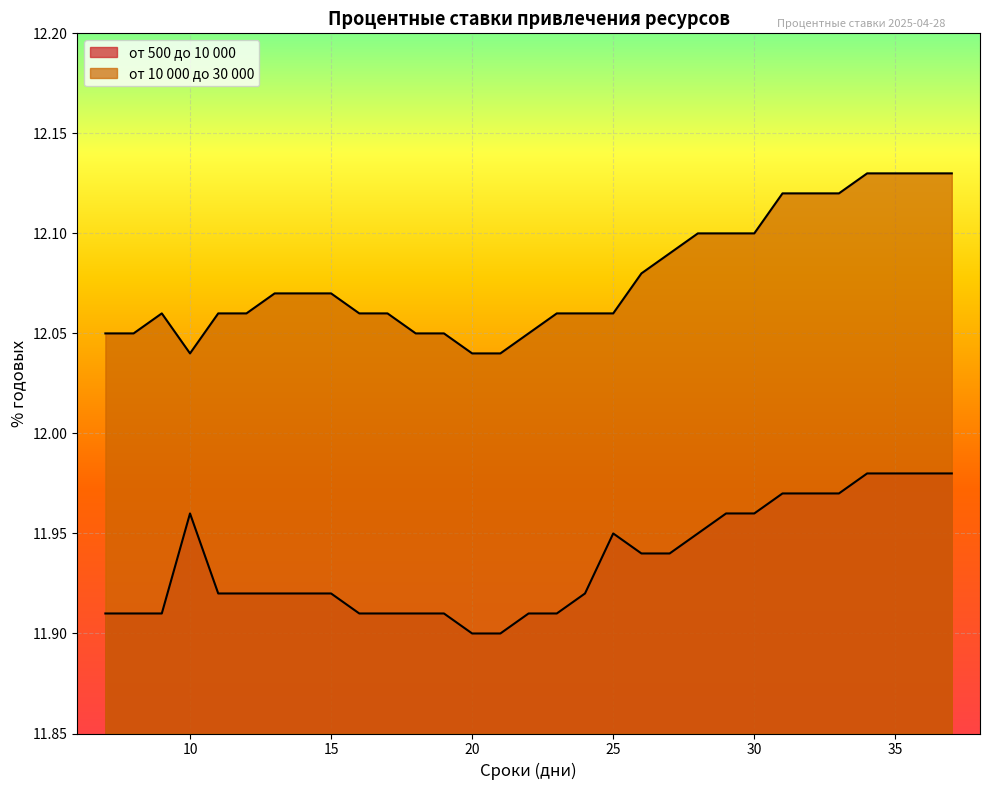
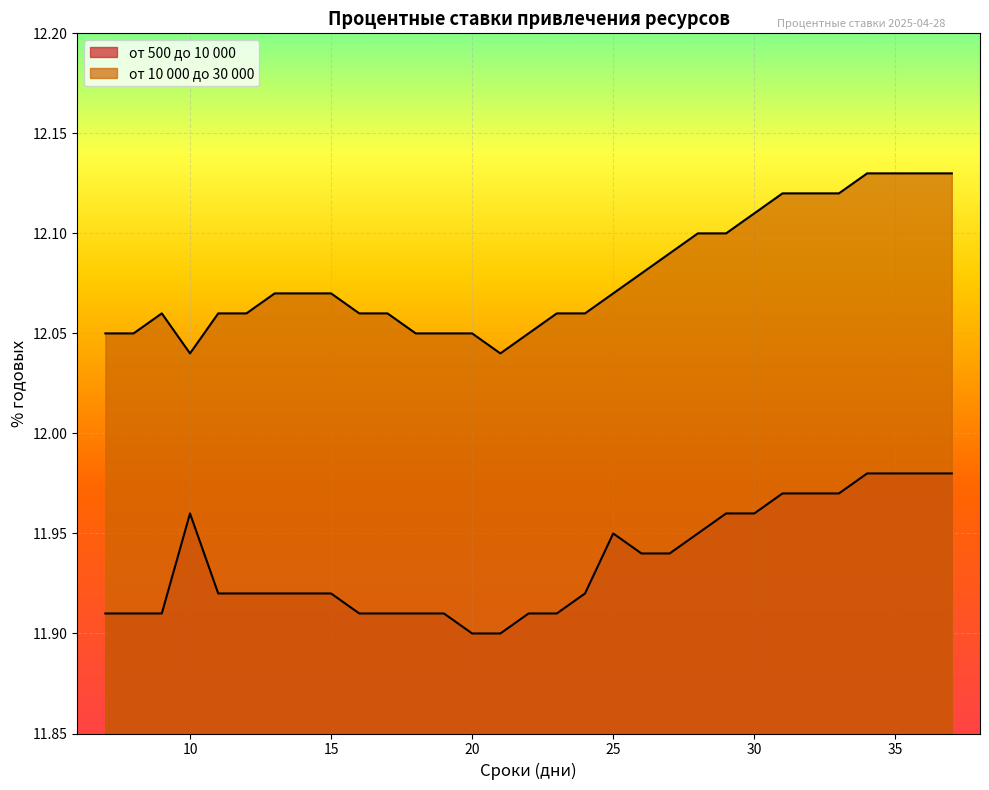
  {
    "от 500 до 10 000": {
      "10": 11.96,
      "15": 11.92,
      "20": 11.90,
      "25": 11.95,
      "30": 11.96,
      "35": 11.98
    },
    "от 10 000 до 30 000": {
      "10": 12.04,
      "15": 12.07,
-     "20": 12.04,
-     "25": 12.06,
-     "30": 12.10,
+     "20": 12.05,
+     "25": 12.07,
+     "30": 12.11,
      "35": 12.13
    }
  }
